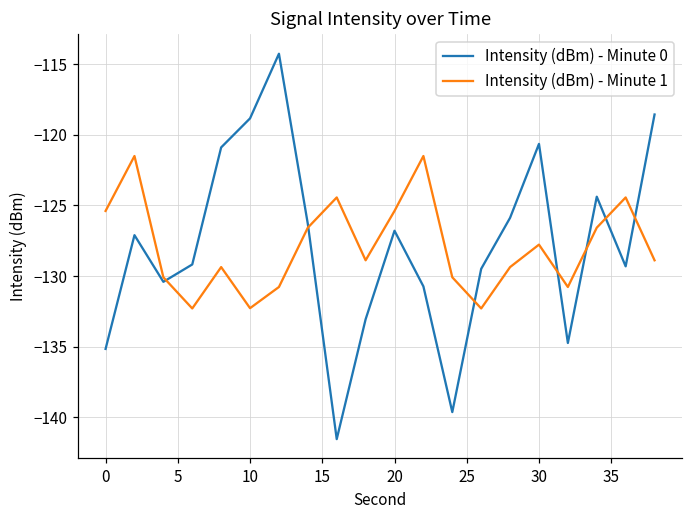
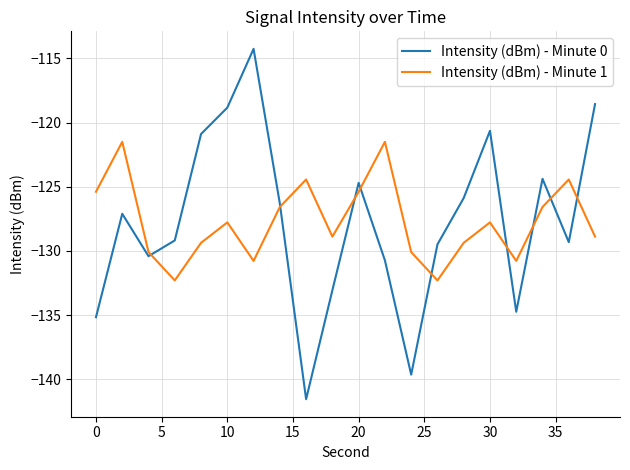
  {
    "Intensity (dBm) - Minute 0": {
      "0": -135.2,
      "10": -118.8,
-     "20": -126.8,
+     "20": -124.7,
      "30": -120.6
    },
    "Intensity (dBm) - Minute 1": {
      "0": -125.4,
-     "10": -132.3,
+     "10": -127.8,
      "20": -125.4,
      "30": -127.8
    }
  }
